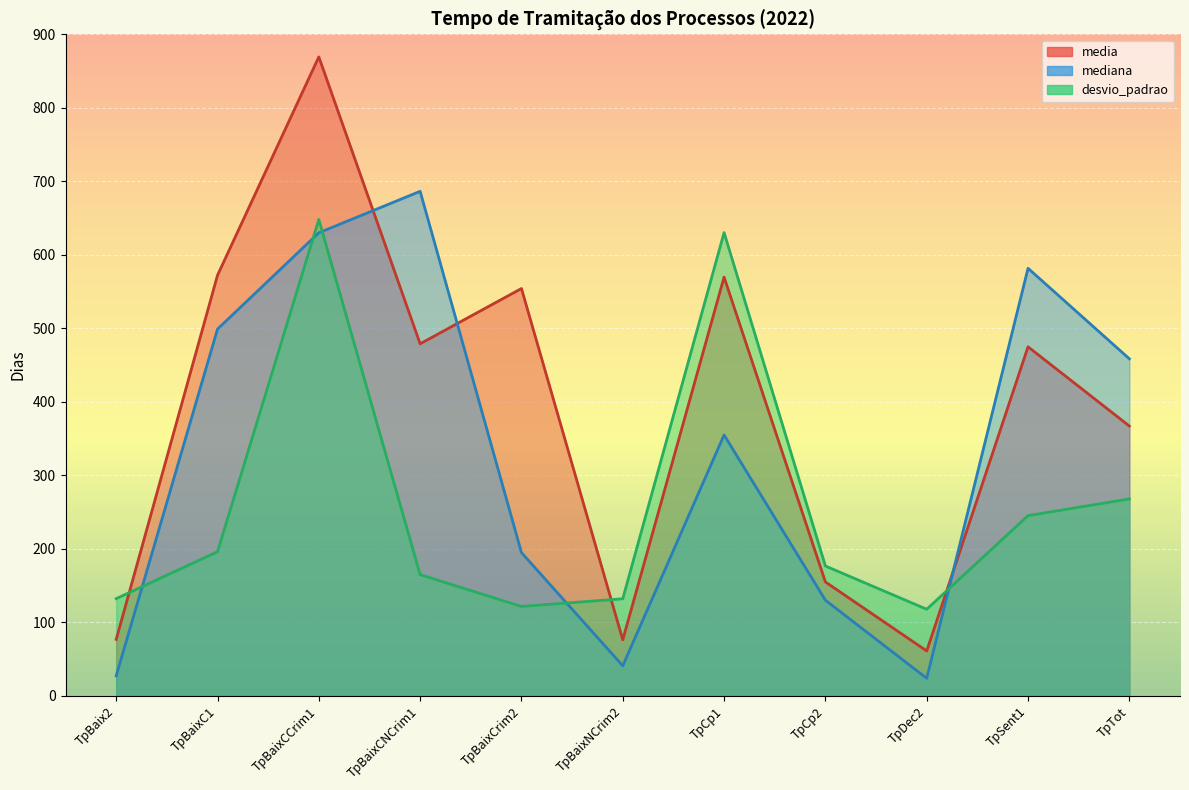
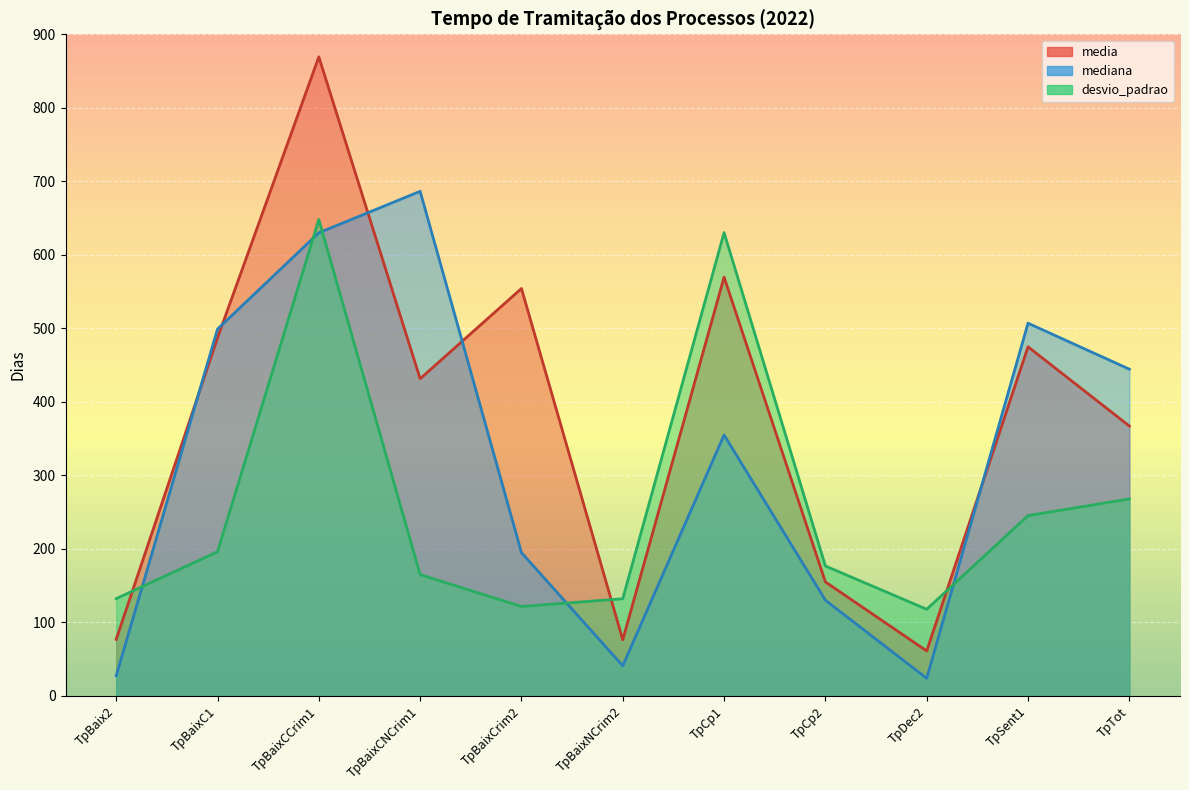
  {
    "media": {
      "TpBaix2": 80,
-     "TpBaixC1": 570,
+     "TpBaixC1": 490,
      "TpBaixCCrim1": 870,
-     "TpBaixCNCrim1": 480,
+     "TpBaixCNCrim1": 430,
      "TpBaixCrim2": 550,
      "TpBaixNCrim2": 80,
      "TpCp1": 570,
      "TpCp2": 160,
      "TpDec2": 60,
      "TpSent1": 470,
      "TpTot": 370
    },
    "mediana": {
      "TpBaix2": 30,
      "TpBaixC1": 500,
      "TpBaixCCrim1": 630,
      "TpBaixCNCrim1": 690,
      "TpBaixCrim2": 200,
      "TpBaixNCrim2": 40,
      "TpCp1": 360,
      "TpCp2": 130,
      "TpDec2": 20,
-     "TpSent1": 580,
-     "TpTot": 460
+     "TpSent1": 510,
+     "TpTot": 440
    },
    "desvio_padrao": {
      "TpBaix2": 130,
      "TpBaixC1": 200,
      "TpBaixCCrim1": 650,
      "TpBaixCNCrim1": 170,
      "TpBaixCrim2": 120,
      "TpBaixNCrim2": 130,
      "TpCp1": 630,
      "TpCp2": 180,
      "TpDec2": 120,
      "TpSent1": 250,
      "TpTot": 270
    }
  }
